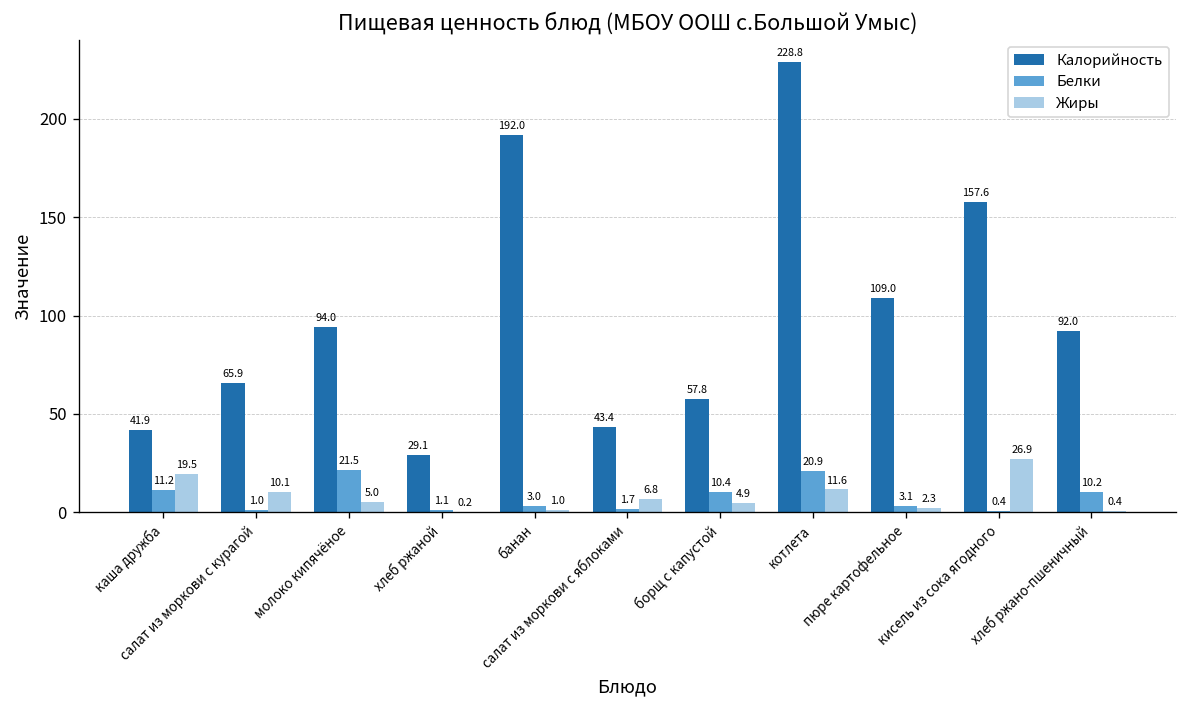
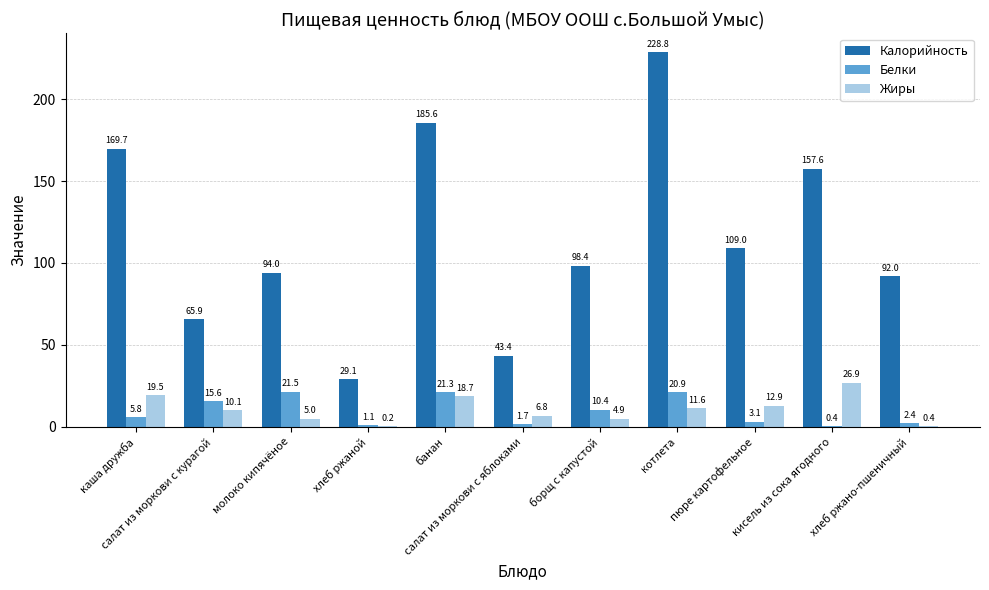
  {
    "Калорийность": {
-     "каша дружба": 41.9,
+     "каша дружба": 169.7,
      "салат из моркови с курагой": 65.9,
      "молоко кипячёное": 94.0,
      "хлеб ржаной": 29.1,
-     "банан": 192.0,
+     "банан": 185.6,
      "салат из моркови с яблоками": 43.4,
-     "борщ с капустой": 57.8,
+     "борщ с капустой": 98.4,
      "котлета": 228.8,
      "пюре картофельное": 109.0,
      "кисель из сока ягодного": 157.6,
      "хлеб ржано-пшеничный": 92.0
    },
    "Белки": {
-     "каша дружба": 11.2,
-     "салат из моркови с курагой": 1.0,
+     "каша дружба": 5.8,
+     "салат из моркови с курагой": 15.6,
      "молоко кипячёное": 21.5,
      "хлеб ржаной": 1.1,
-     "банан": 3.0,
+     "банан": 21.3,
      "салат из моркови с яблоками": 1.7,
      "борщ с капустой": 10.4,
      "котлета": 20.9,
      "пюре картофельное": 3.1,
      "кисель из сока ягодного": 0.4,
-     "хлеб ржано-пшеничный": 10.2
+     "хлеб ржано-пшеничный": 2.4
    },
    "Жиры": {
      "каша дружба": 19.5,
      "салат из моркови с курагой": 10.1,
      "молоко кипячёное": 5.0,
      "хлеб ржаной": 0.2,
-     "банан": 1.0,
+     "банан": 18.7,
      "салат из моркови с яблоками": 6.8,
      "борщ с капустой": 4.9,
      "котлета": 11.6,
-     "пюре картофельное": 2.3,
+     "пюре картофельное": 12.9,
      "кисель из сока ягодного": 26.9,
      "хлеб ржано-пшеничный": 0.4
    }
  }
